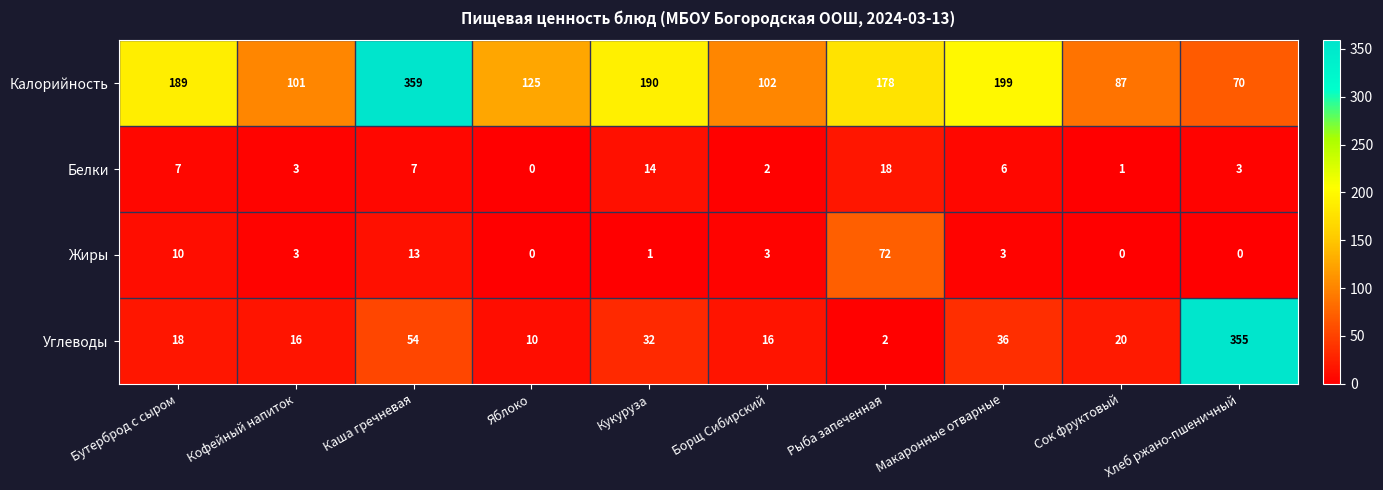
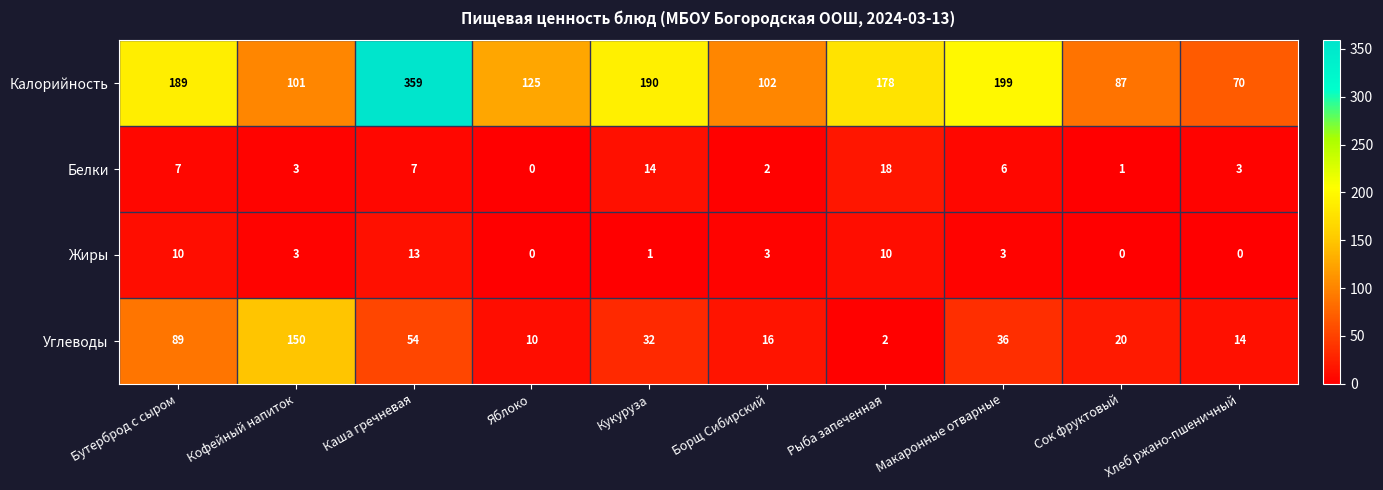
  {
    "Калорийность": {
      "Бутерброд с сыром": 189,
      "Кофейный напиток": 101,
      "Каша гречневая": 359,
      "Яблоко": 125,
      "Кукуруза": 190,
      "Борщ Сибирский": 102,
      "Рыба запеченная": 178,
      "Макаронные отварные": 199,
      "Сок фруктовый": 87,
      "Хлеб ржано-пшеничный": 70
    },
    "Белки": {
      "Бутерброд с сыром": 7,
      "Кофейный напиток": 3,
      "Каша гречневая": 7,
      "Яблоко": 0,
      "Кукуруза": 14,
      "Борщ Сибирский": 2,
      "Рыба запеченная": 18,
      "Макаронные отварные": 6,
      "Сок фруктовый": 1,
      "Хлеб ржано-пшеничный": 3
    },
    "Жиры": {
      "Бутерброд с сыром": 10,
      "Кофейный напиток": 3,
      "Каша гречневая": 13,
      "Яблоко": 0,
      "Кукуруза": 1,
      "Борщ Сибирский": 3,
-     "Рыба запеченная": 72,
+     "Рыба запеченная": 10,
      "Макаронные отварные": 3,
      "Сок фруктовый": 0,
      "Хлеб ржано-пшеничный": 0
    },
    "Углеводы": {
-     "Бутерброд с сыром": 18,
-     "Кофейный напиток": 16,
+     "Бутерброд с сыром": 89,
+     "Кофейный напиток": 150,
      "Каша гречневая": 54,
      "Яблоко": 10,
      "Кукуруза": 32,
      "Борщ Сибирский": 16,
      "Рыба запеченная": 2,
      "Макаронные отварные": 36,
      "Сок фруктовый": 20,
-     "Хлеб ржано-пшеничный": 355
+     "Хлеб ржано-пшеничный": 14
    }
  }
